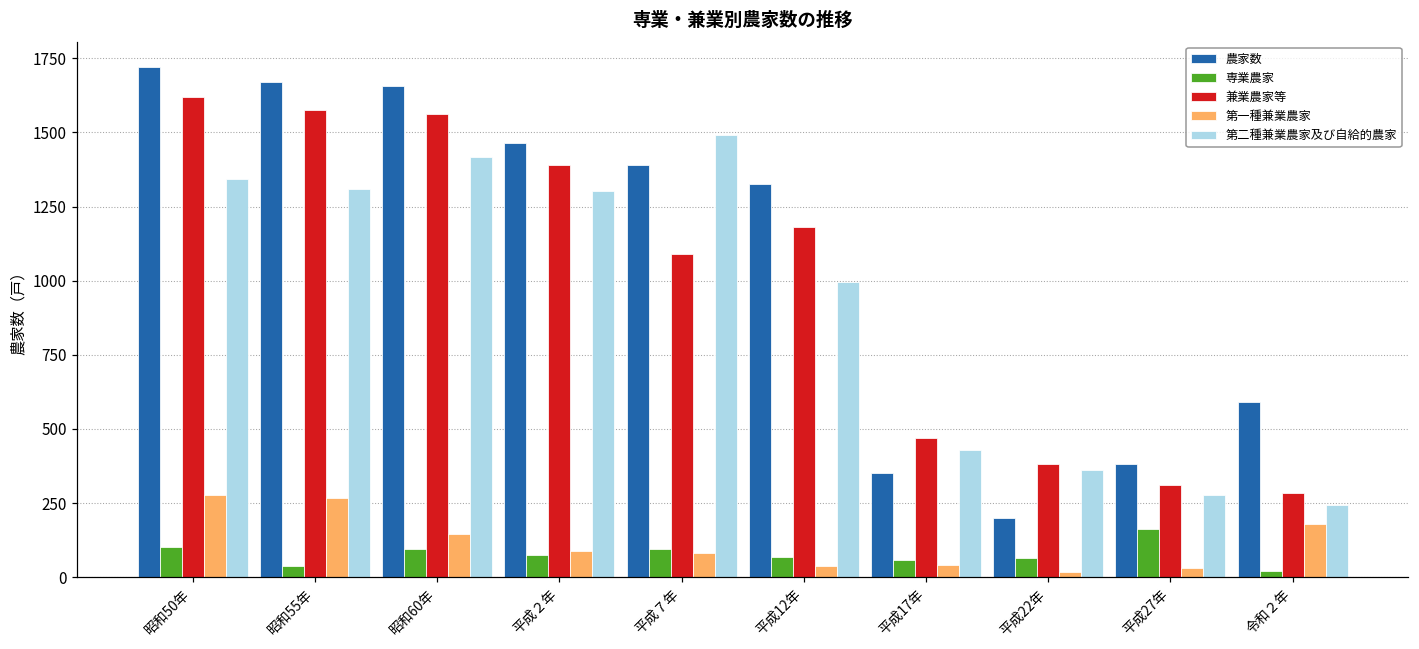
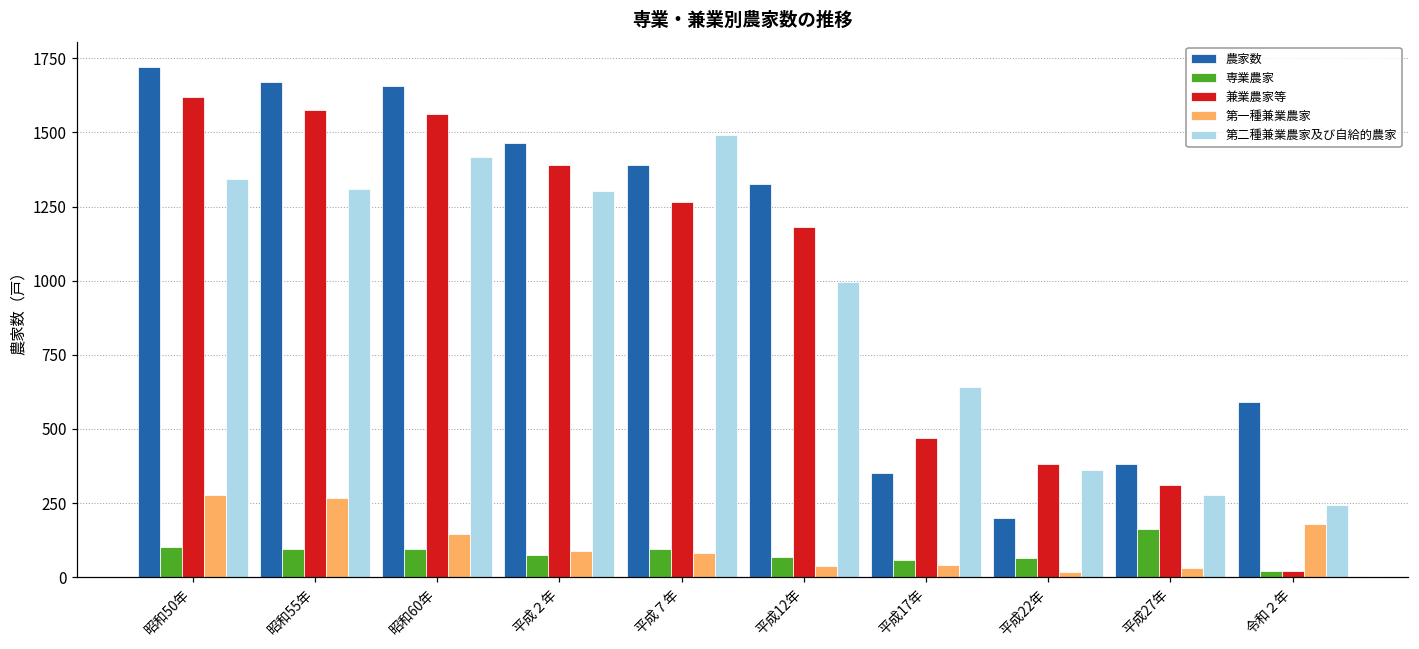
  {
    "農家数": {
      "昭和50年": 1720,
      "昭和55年": 1670,
      "昭和60年": 1660,
      "平成２年": 1470,
      "平成７年": 1390,
      "平成12年": 1330,
      "平成17年": 350,
      "平成22年": 200,
      "平成27年": 380,
      "令和２年": 590
    },
    "専業農家": {
      "昭和50年": 100,
-     "昭和55年": 40,
+     "昭和55年": 100,
      "昭和60年": 100,
      "平成２年": 80,
      "平成７年": 90,
      "平成12年": 70,
      "平成17年": 60,
      "平成22年": 60,
      "平成27年": 160,
      "令和２年": 20
    },
    "兼業農家等": {
      "昭和50年": 1620,
      "昭和55年": 1570,
      "昭和60年": 1560,
      "平成２年": 1390,
-     "平成７年": 1090,
+     "平成７年": 1260,
      "平成12年": 1180,
      "平成17年": 470,
      "平成22年": 380,
      "平成27年": 310,
-     "令和２年": 290
+     "令和２年": 20
    },
    "第一種兼業農家": {
      "昭和50年": 280,
      "昭和55年": 270,
      "昭和60年": 150,
      "平成２年": 90,
      "平成７年": 80,
      "平成12年": 40,
      "平成17年": 40,
      "平成22年": 20,
      "平成27年": 30,
      "令和２年": 180
    },
    "第二種兼業農家及び自給的農家": {
      "昭和50年": 1340,
      "昭和55年": 1310,
      "昭和60年": 1420,
      "平成２年": 1300,
      "平成７年": 1490,
      "平成12年": 1000,
-     "平成17年": 430,
+     "平成17年": 640,
      "平成22年": 360,
      "平成27年": 280,
      "令和２年": 240
    }
  }
